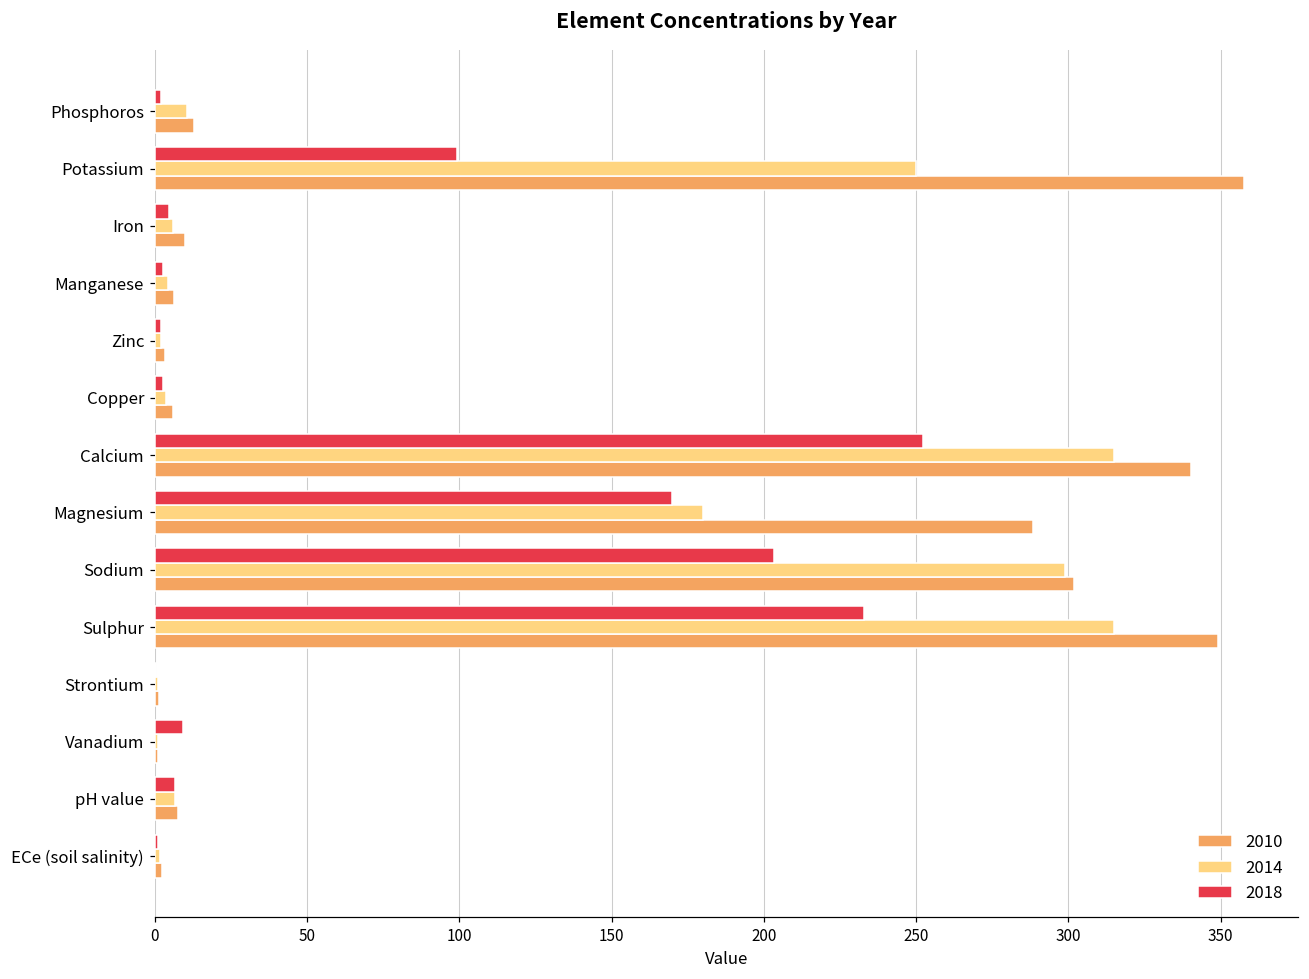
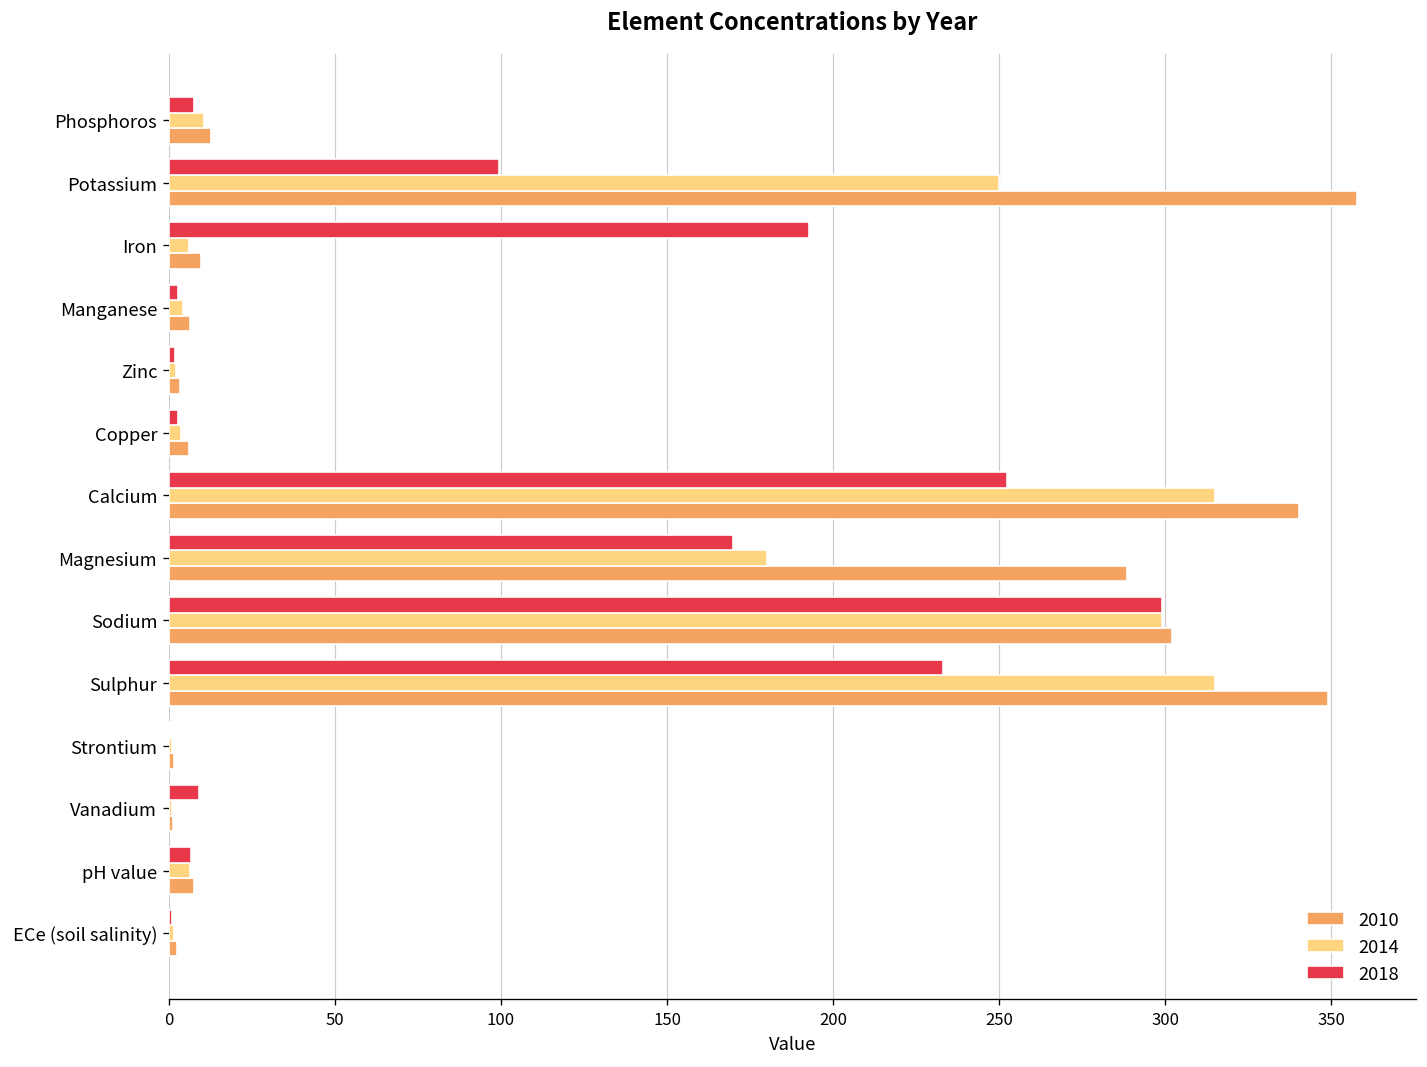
  {
    "2018": {
-     "Phosphoros": 2,
+     "Phosphoros": 8,
      "Potassium": 99,
-     "Iron": 5,
+     "Iron": 193,
      "Manganese": 3,
      "Zinc": 2,
      "Copper": 3,
      "Calcium": 252,
      "Magnesium": 170,
-     "Sodium": 204,
+     "Sodium": 299,
      "Sulphur": 233,
      "Vanadium": 9,
      "pH value": 7,
      "ECe (soil salinity)": 1
    }
  }
